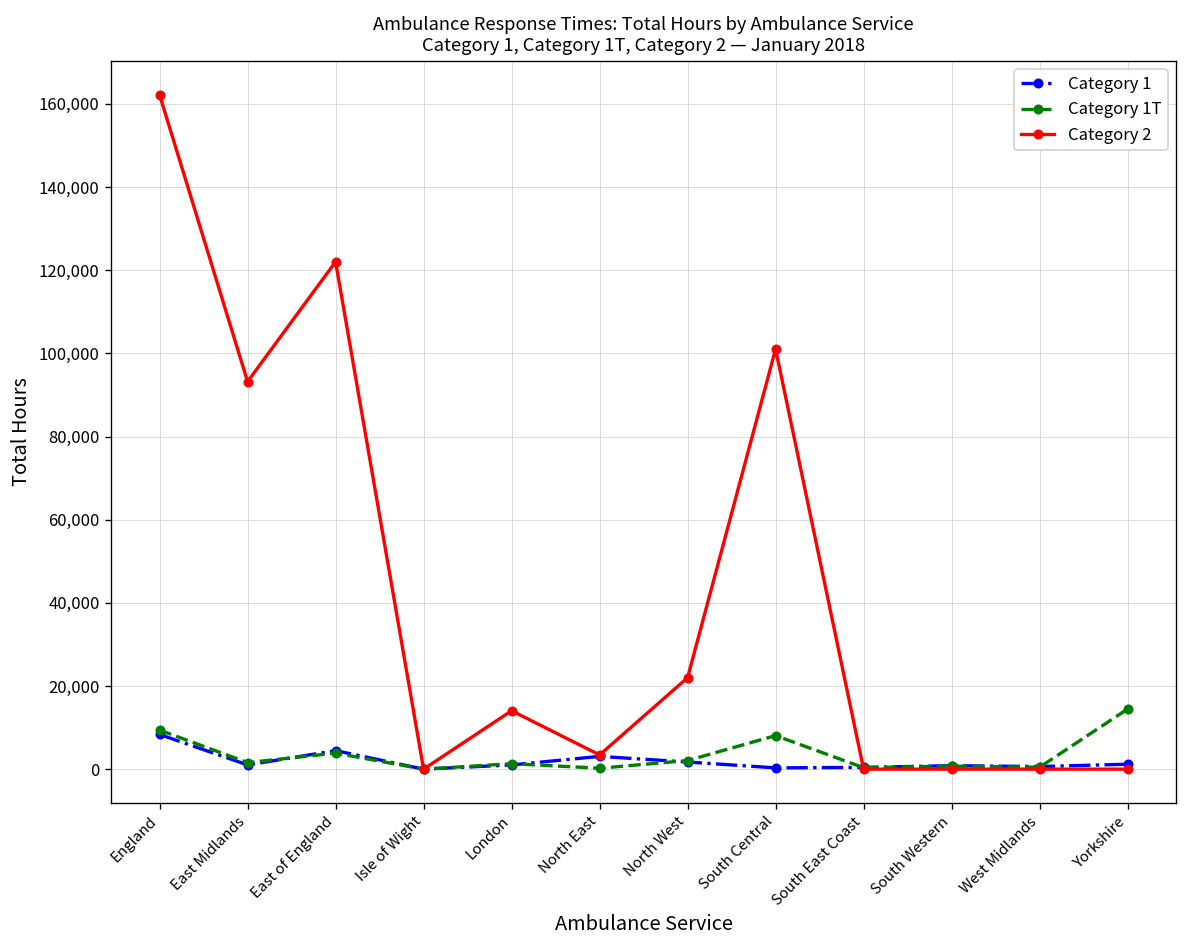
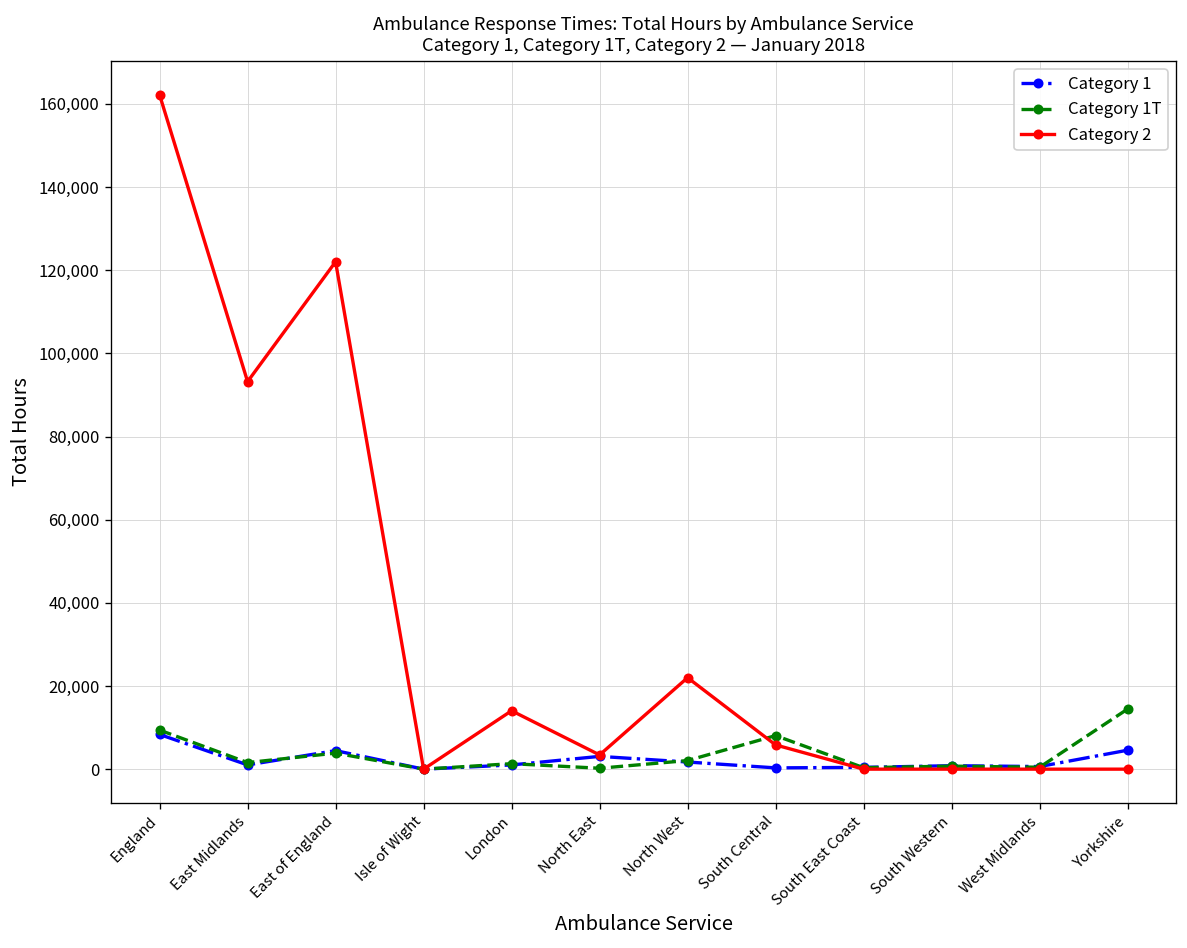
  {
    "Category 1": {
      "England": "8,000",
      "South Central": "0",
-     "Yorkshire": "1,000"
+     "Yorkshire": "5,000"
    },
    "Category 1T": {
      "England": "9,000",
      "North East": "0",
      "South Central": "8,000",
      "Yorkshire": "14,000"
    },
    "Category 2": {
      "England": "162,000",
      "East Midlands": "93,000",
      "East of England": "122,000",
      "London": "14,000",
      "North West": "22,000",
-     "South Central": "101,000",
+     "South Central": "6,000",
      "South Western": "0",
      "Yorkshire": "0"
    }
  }
